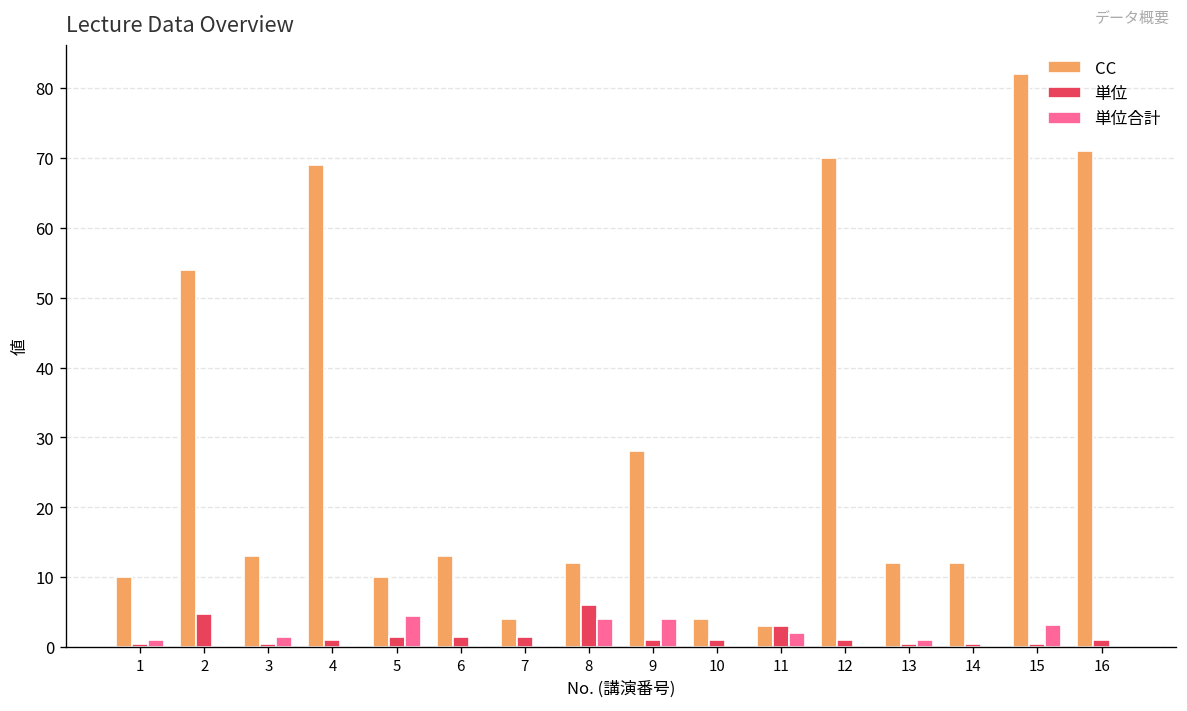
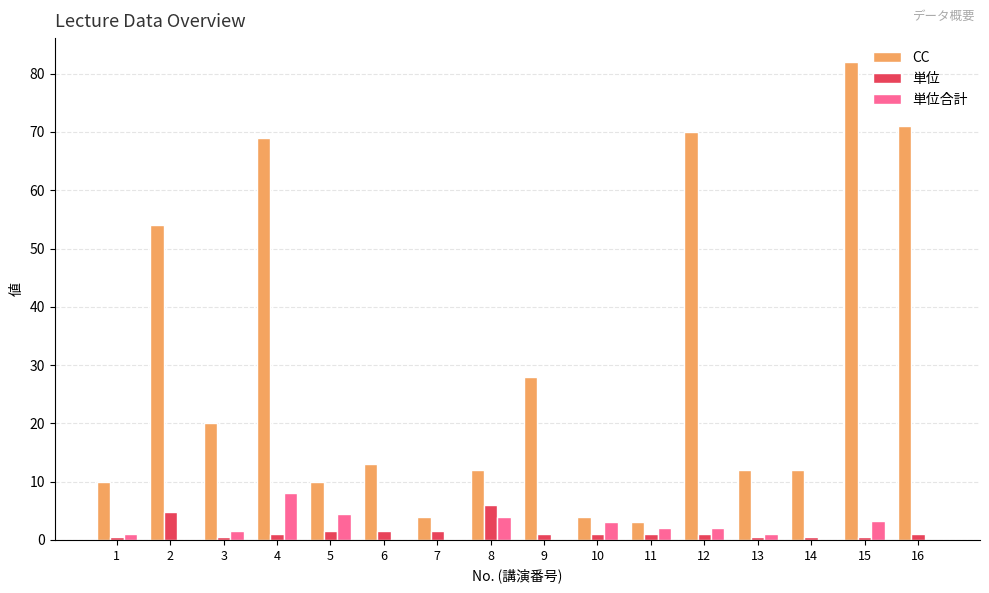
  {
    "CC": {
      "1": 10,
      "2": 54,
-     "3": 13,
+     "3": 20,
      "4": 69,
      "5": 10,
      "6": 13,
      "7": 4,
      "8": 12,
      "9": 28,
      "10": 4,
      "11": 3,
      "12": 70,
      "13": 12,
      "14": 12,
      "15": 82,
      "16": 71
    },
    "単位": {
      "1": 1,
      "2": 5,
      "3": 1,
      "4": 1,
      "5": 2,
      "6": 2,
      "7": 2,
      "8": 6,
      "9": 1,
      "10": 1,
-     "11": 3,
+     "11": 1,
      "12": 1,
      "13": 1,
      "14": 1,
      "15": 1,
      "16": 1
    },
    "単位合計": {
      "1": 1,
      "2": 0,
      "3": 2,
-     "4": 0,
+     "4": 8,
      "5": 5,
      "6": 0,
      "7": 0,
      "8": 4,
-     "9": 4,
-     "10": 0,
+     "9": 0,
+     "10": 3,
      "11": 2,
-     "12": 0,
+     "12": 2,
      "13": 1,
      "14": 0,
      "15": 3,
      "16": 0
    }
  }
